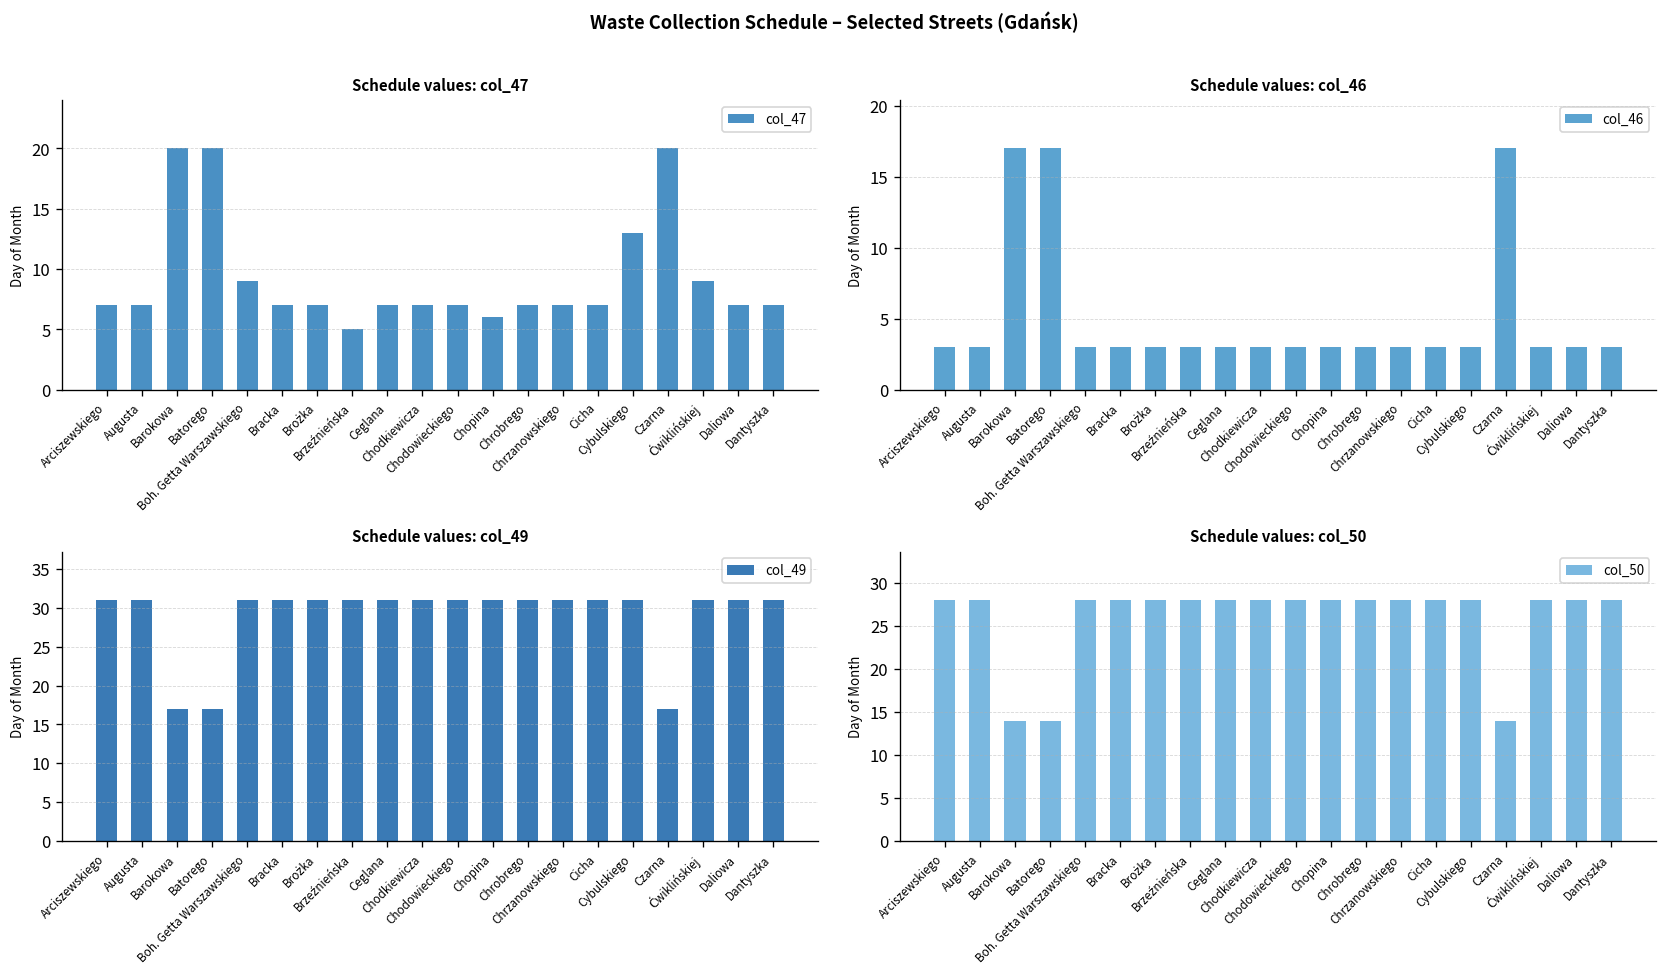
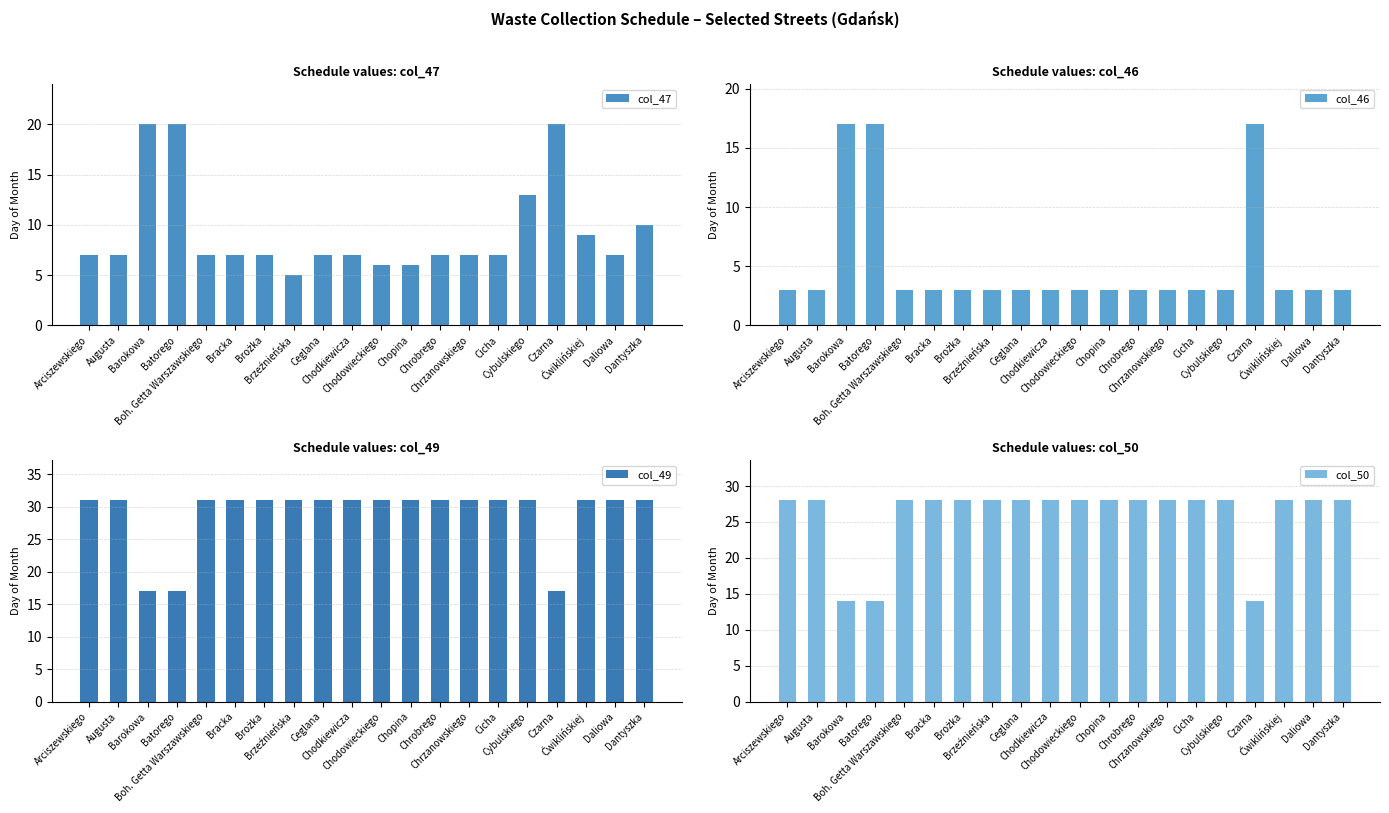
  {
    "Schedule values: col_47": {
      "Arciszewskiego": 7,
      "Augusta": 7,
      "Barokowa": 20,
      "Batorego": 20,
-     "Boh. Getta Warszawskiego": 9,
+     "Boh. Getta Warszawskiego": 7,
      "Bracka": 7,
      "Brożka": 7,
      "Brzeźnieńska": 5,
      "Ceglana": 7,
      "Chodkiewicza": 7,
-     "Chodowieckiego": 7,
+     "Chodowieckiego": 6,
      "Chopina": 6,
      "Chrobrego": 7,
      "Chrzanowskiego": 7,
      "Cicha": 7,
      "Cybulskiego": 13,
      "Czarna": 20,
      "Ćwiklińskiej": 9,
      "Daliowa": 7,
-     "Dantyszka": 7
+     "Dantyszka": 10
    },
    "Schedule values: col_46": {
      "Arciszewskiego": 3.0,
      "Augusta": 3.0,
      "Barokowa": 17.0,
      "Batorego": 17.0,
      "Boh. Getta Warszawskiego": 3.0,
      "Bracka": 3.0,
      "Brożka": 3.0,
      "Brzeźnieńska": 3.0,
      "Ceglana": 3.0,
      "Chodkiewicza": 3.0,
      "Chodowieckiego": 3.0,
      "Chopina": 3.0,
      "Chrobrego": 3.0,
      "Chrzanowskiego": 3.0,
      "Cicha": 3.0,
      "Cybulskiego": 3.0,
      "Czarna": 17.0,
      "Ćwiklińskiej": 3.0,
      "Daliowa": 3.0,
      "Dantyszka": 3.0
    },
    "Schedule values: col_49": {
      "Arciszewskiego": 31,
      "Augusta": 31,
      "Barokowa": 17,
      "Batorego": 17,
      "Boh. Getta Warszawskiego": 31,
      "Bracka": 31,
      "Brożka": 31,
      "Brzeźnieńska": 31,
      "Ceglana": 31,
      "Chodkiewicza": 31,
      "Chodowieckiego": 31,
      "Chopina": 31,
      "Chrobrego": 31,
      "Chrzanowskiego": 31,
      "Cicha": 31,
      "Cybulskiego": 31,
      "Czarna": 17,
      "Ćwiklińskiej": 31,
      "Daliowa": 31,
      "Dantyszka": 31
    },
    "Schedule values: col_50": {
      "Arciszewskiego": 28,
      "Augusta": 28,
      "Barokowa": 14,
      "Batorego": 14,
      "Boh. Getta Warszawskiego": 28,
      "Bracka": 28,
      "Brożka": 28,
      "Brzeźnieńska": 28,
      "Ceglana": 28,
      "Chodkiewicza": 28,
      "Chodowieckiego": 28,
      "Chopina": 28,
      "Chrobrego": 28,
      "Chrzanowskiego": 28,
      "Cicha": 28,
      "Cybulskiego": 28,
      "Czarna": 14,
      "Ćwiklińskiej": 28,
      "Daliowa": 28,
      "Dantyszka": 28
    }
  }
